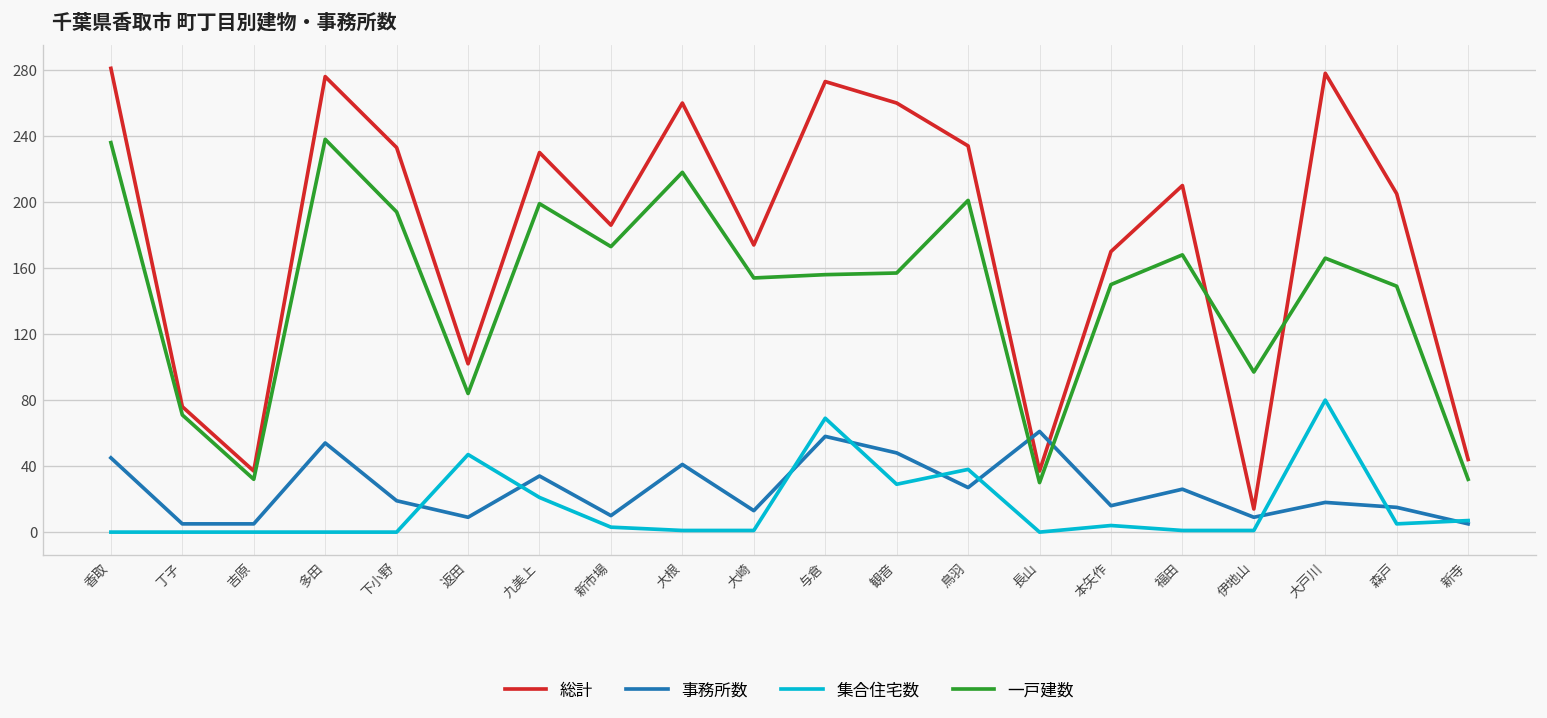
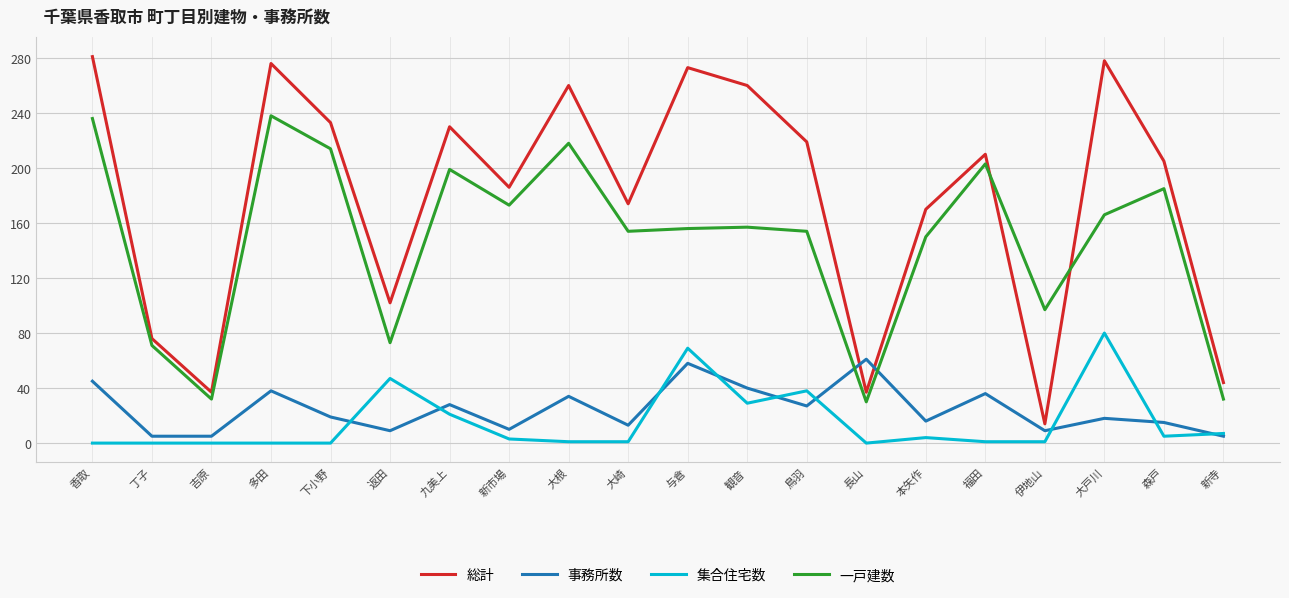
  {
    "総計": {
      "香取": 281,
      "丁子": 76,
      "吉原": 37,
      "多田": 276,
      "下小野": 233,
      "返田": 102,
      "九美上": 230,
      "新市場": 186,
      "大根": 260,
      "大崎": 174,
      "与倉": 273,
      "観音": 260,
-     "鳥羽": 234,
+     "鳥羽": 219,
      "長山": 37,
      "本矢作": 170,
      "福田": 210,
      "伊地山": 14,
      "大戸川": 278,
      "森戸": 205,
      "新寺": 44
    },
    "事務所数": {
      "香取": 45,
      "丁子": 5,
      "吉原": 5,
-     "多田": 54,
+     "多田": 38,
      "下小野": 19,
      "返田": 9,
-     "九美上": 34,
+     "九美上": 28,
      "新市場": 10,
-     "大根": 41,
+     "大根": 34,
      "大崎": 13,
      "与倉": 58,
-     "観音": 48,
+     "観音": 40,
      "鳥羽": 27,
      "長山": 61,
      "本矢作": 16,
-     "福田": 26,
+     "福田": 36,
      "伊地山": 9,
      "大戸川": 18,
      "森戸": 15,
      "新寺": 5
    },
    "集合住宅数": {
      "香取": 0,
      "丁子": 0,
      "吉原": 0,
      "多田": 0,
      "下小野": 0,
      "返田": 47,
      "九美上": 21,
      "新市場": 3,
      "大根": 1,
      "大崎": 1,
      "与倉": 69,
      "観音": 29,
      "鳥羽": 38,
      "長山": 0,
      "本矢作": 4,
      "福田": 1,
      "伊地山": 1,
      "大戸川": 80,
      "森戸": 5,
      "新寺": 7
    },
    "一戸建数": {
      "香取": 236,
      "丁子": 71,
      "吉原": 32,
      "多田": 238,
-     "下小野": 194,
-     "返田": 84,
+     "下小野": 214,
+     "返田": 73,
      "九美上": 199,
      "新市場": 173,
      "大根": 218,
      "大崎": 154,
      "与倉": 156,
      "観音": 157,
-     "鳥羽": 201,
+     "鳥羽": 154,
      "長山": 30,
      "本矢作": 150,
-     "福田": 168,
+     "福田": 203,
      "伊地山": 97,
      "大戸川": 166,
-     "森戸": 149,
+     "森戸": 185,
      "新寺": 32
    }
  }
